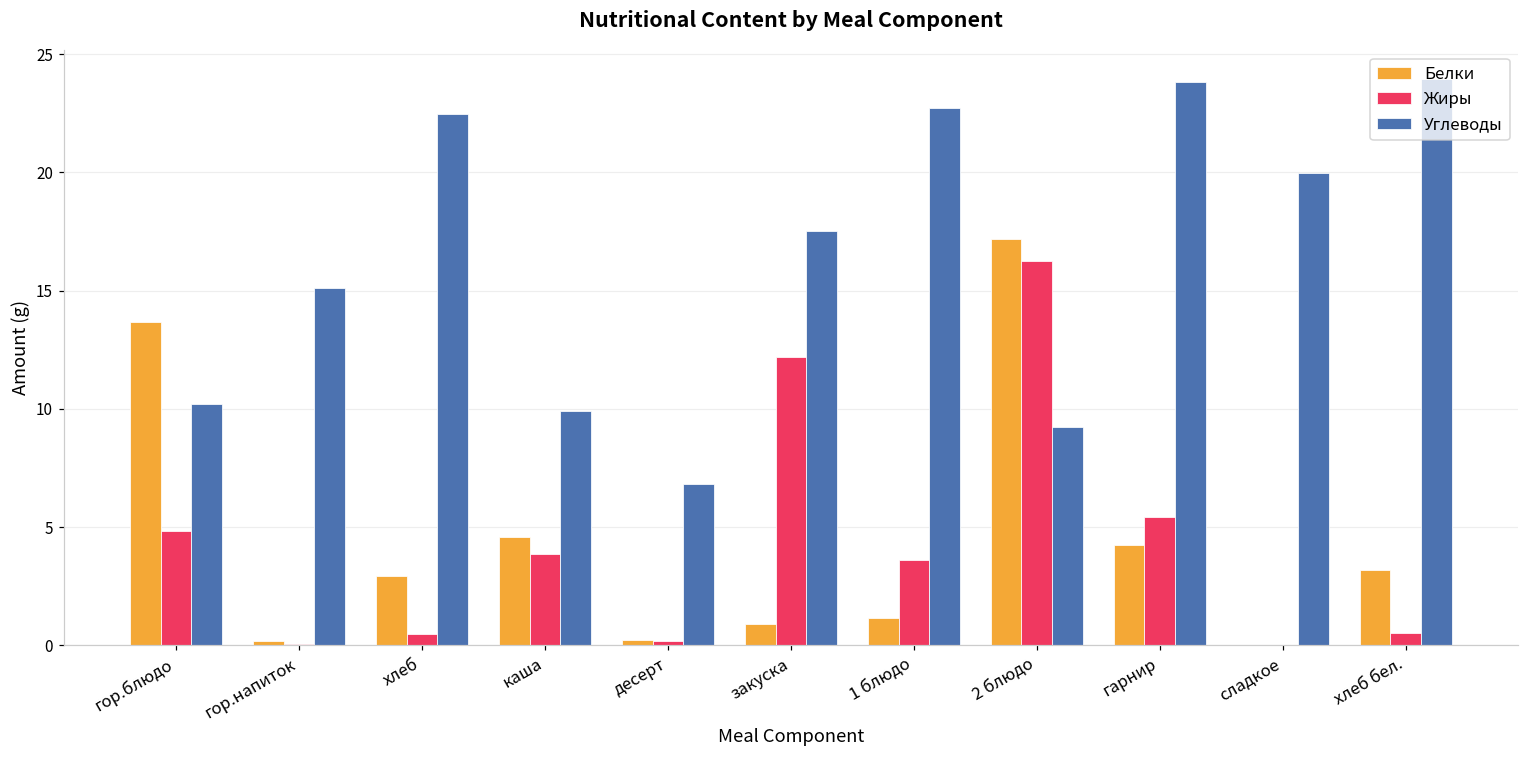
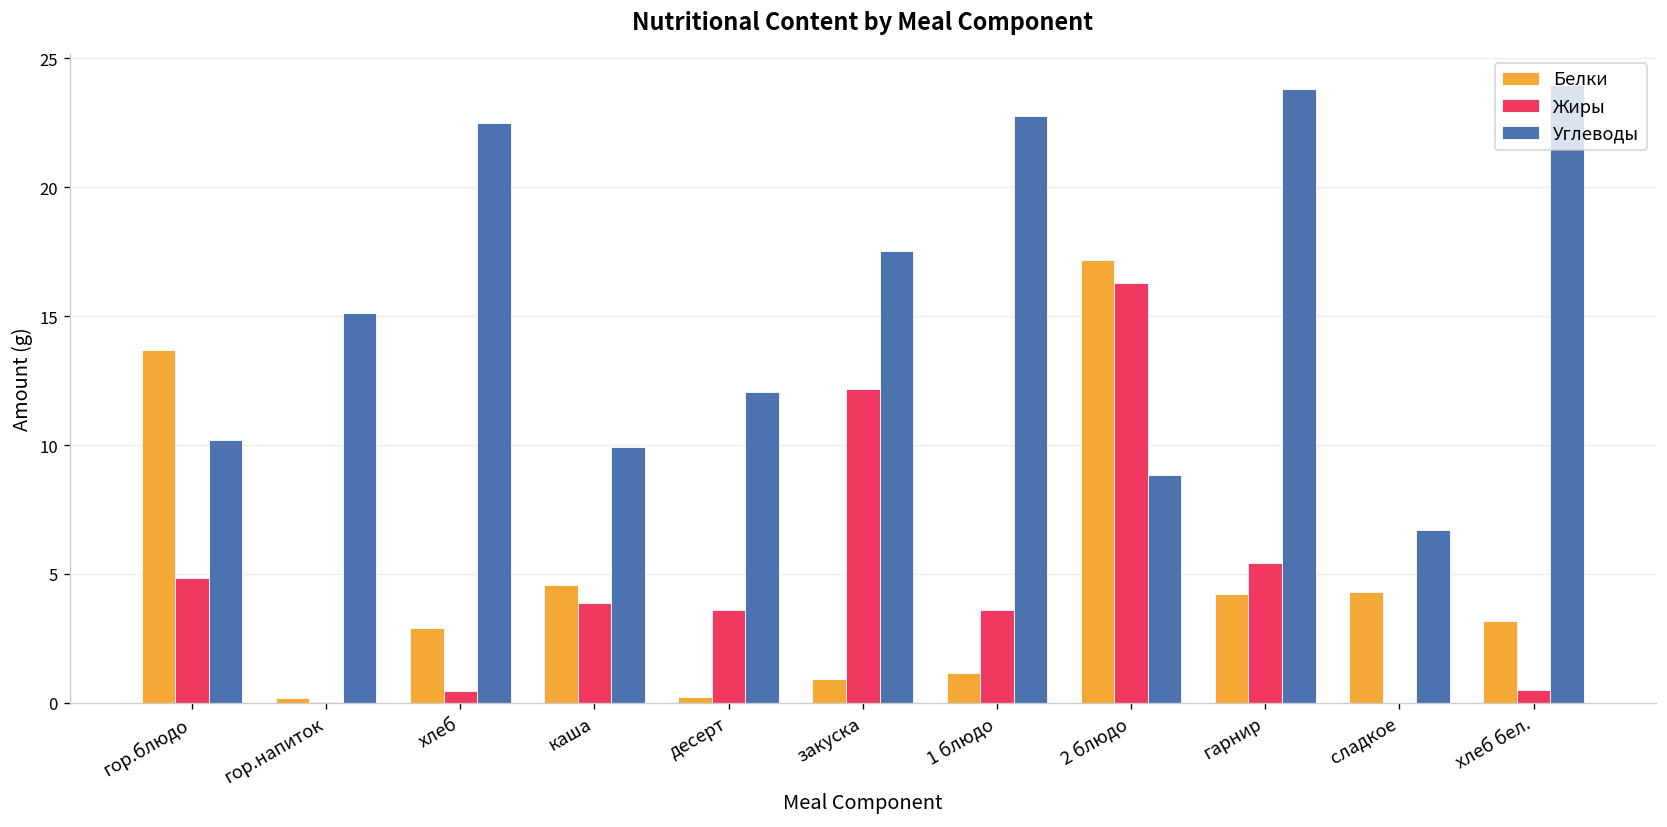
  {
    "Белки": {
      "гор.блюдо": 13.7,
      "гор.напиток": 0.2,
      "хлеб": 2.9,
      "каша": 4.6,
      "десерт": 0.2,
      "закуска": 0.9,
      "1 блюдо": 1.2,
      "2 блюдо": 17.2,
      "гарнир": 4.2,
-     "сладкое": 0.0,
+     "сладкое": 4.3,
      "хлеб бел.": 3.2
    },
    "Жиры": {
      "гор.блюдо": 4.8,
      "хлеб": 0.5,
      "каша": 3.9,
-     "десерт": 0.2,
+     "десерт": 3.6,
      "закуска": 12.2,
      "1 блюдо": 3.6,
      "2 блюдо": 16.3,
      "гарнир": 5.4,
      "сладкое": 0.0,
      "хлеб бел.": 0.5
    },
    "Углеводы": {
      "гор.блюдо": 10.2,
      "гор.напиток": 15.1,
      "хлеб": 22.5,
      "каша": 9.9,
-     "десерт": 6.8,
+     "десерт": 12.1,
      "закуска": 17.5,
      "1 блюдо": 22.7,
-     "2 блюдо": 9.2,
+     "2 блюдо": 8.8,
      "гарнир": 23.8,
-     "сладкое": 20.0
+     "сладкое": 6.7
    }
  }
